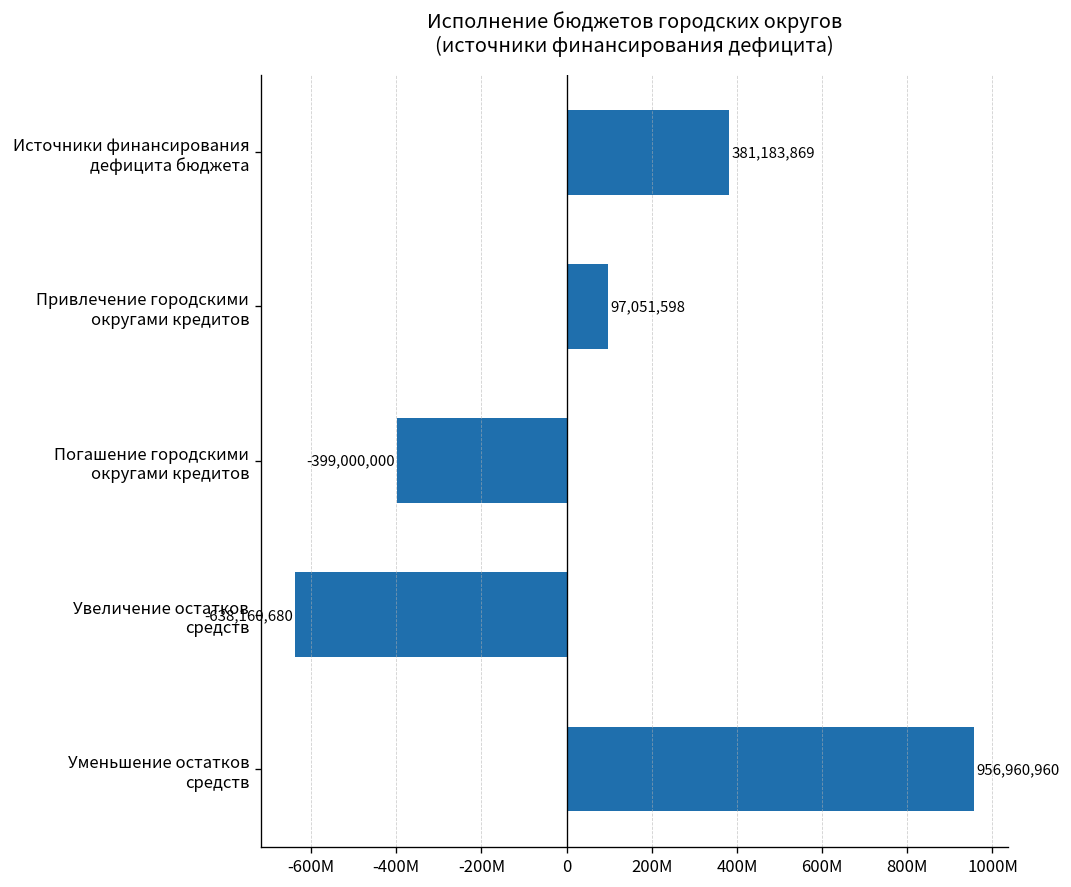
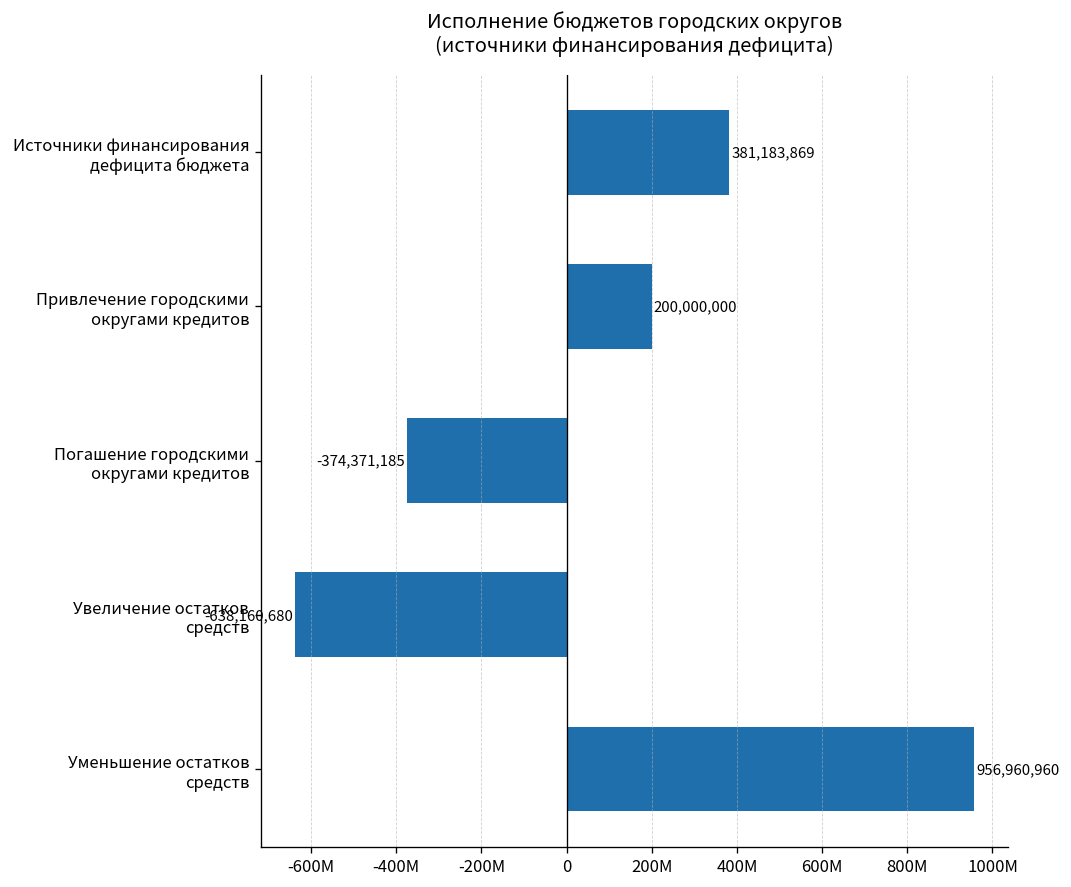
  {
    "Источники финансирования дефицита бюджета": "381,183,869",
-   "Привлечение городскими округами кредитов": "97,051,598",
-   "Погашение городскими округами кредитов": "-399,000,000",
+   "Привлечение городскими округами кредитов": "200,000,000",
+   "Погашение городскими округами кредитов": "-374,371,185",
    "Увеличение остатков средств": "-638,160,680",
    "Уменьшение остатков средств": "956,960,960"
  }
